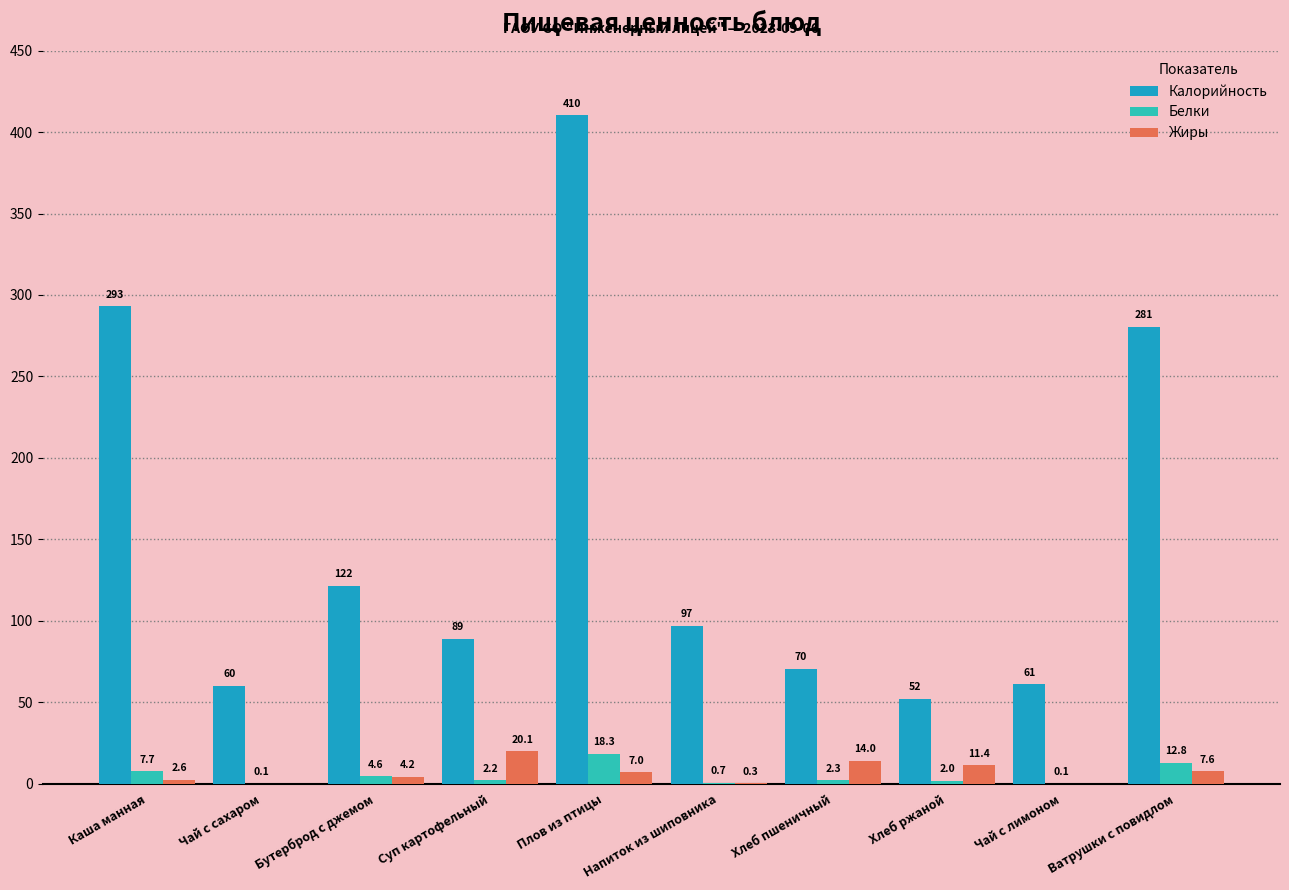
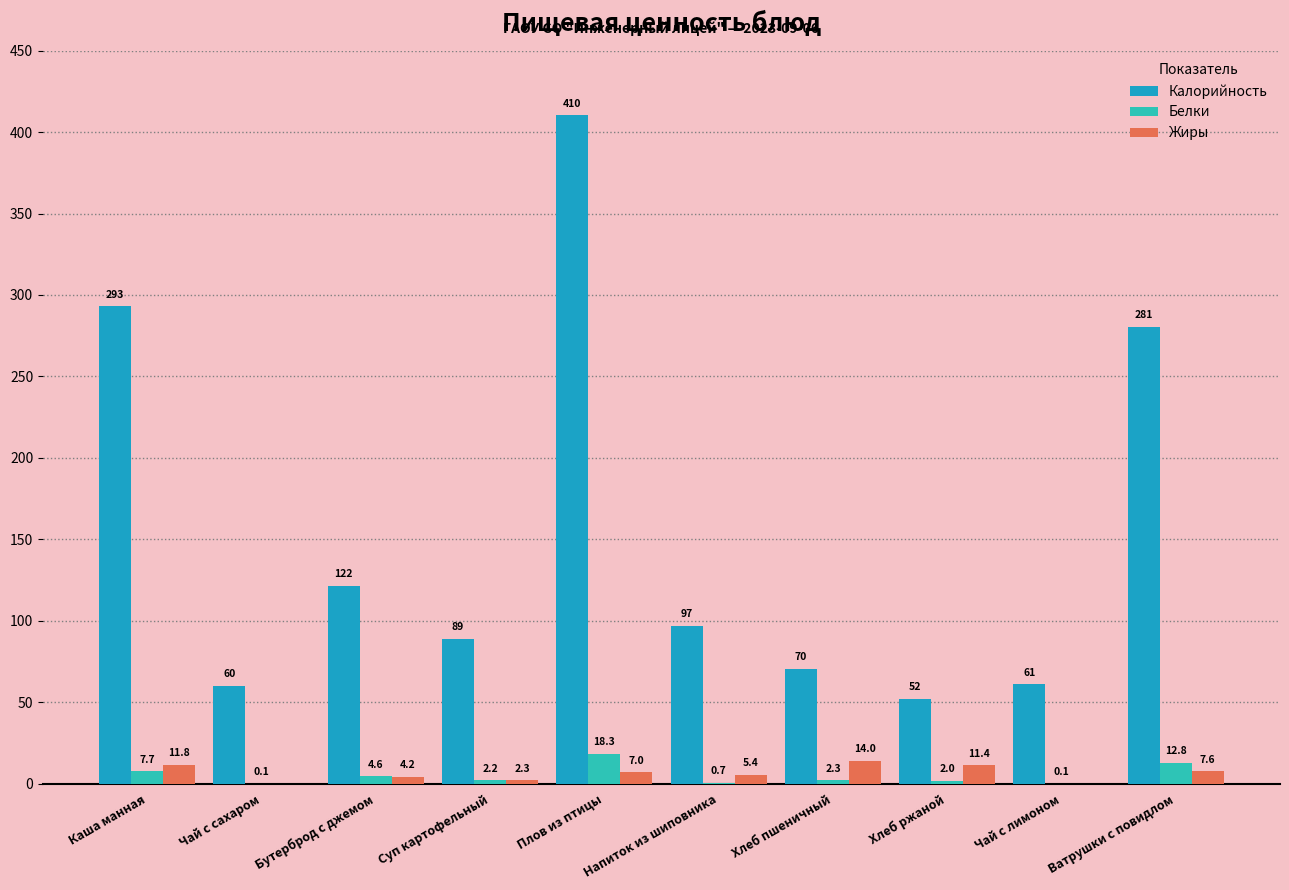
  {
    "Жиры": {
-     "Каша манная": 2.6,
+     "Каша манная": 11.8,
      "Бутерброд с джемом": 4.2,
-     "Суп картофельный": 20.1,
+     "Суп картофельный": 2.3,
      "Плов из птицы": 7.0,
-     "Напиток из шиповника": 0.3,
+     "Напиток из шиповника": 5.4,
      "Хлеб пшеничный": 14.0,
      "Хлеб ржаной": 11.4,
      "Ватрушки с повидлом": 7.6
    }
  }
